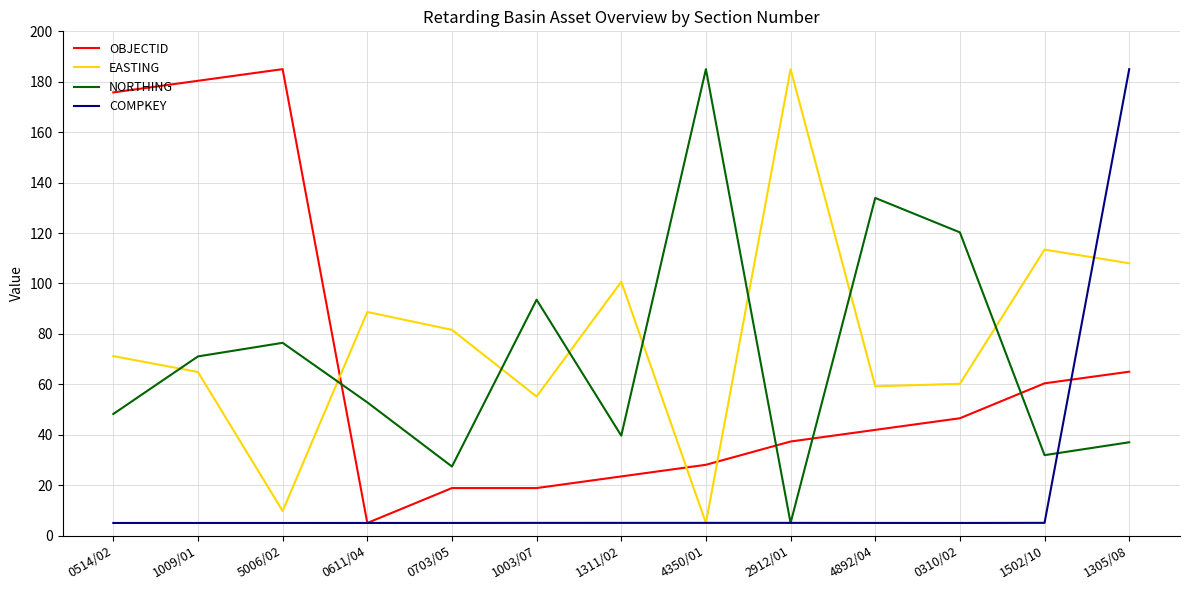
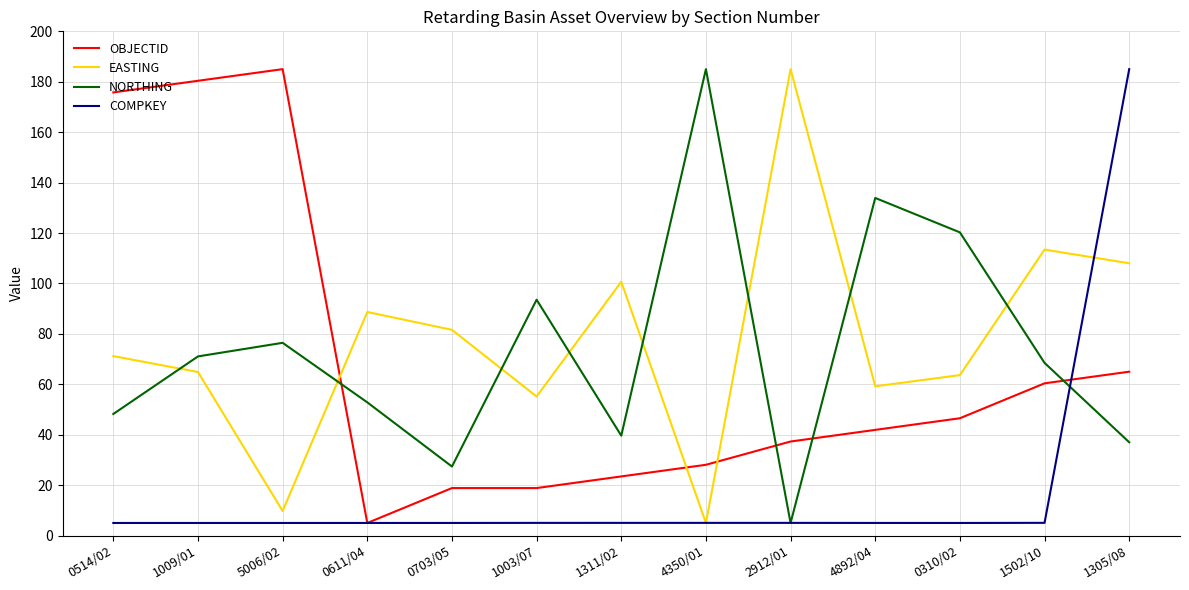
  {
    "OBJECTID": {
      "0514/02": 176,
      "1009/01": 180,
      "5006/02": 185,
      "0703/05": 19,
      "1003/07": 19,
      "1311/02": 23,
      "4350/01": 28,
      "2912/01": 37,
      "4892/04": 42,
      "0310/02": 47,
      "1502/10": 60,
      "1305/08": 65
    },
    "EASTING": {
      "0514/02": 71,
      "1009/01": 65,
      "5006/02": 10,
      "0611/04": 89,
      "0703/05": 82,
      "1003/07": 55,
      "1311/02": 101,
      "2912/01": 185,
      "4892/04": 59,
-     "0310/02": 60,
+     "0310/02": 64,
      "1502/10": 113,
      "1305/08": 108
    },
    "NORTHING": {
      "0514/02": 48,
      "1009/01": 71,
      "5006/02": 76,
      "0611/04": 53,
      "0703/05": 27,
      "1003/07": 94,
      "1311/02": 40,
      "4350/01": 185,
      "4892/04": 134,
      "0310/02": 120,
-     "1502/10": 32,
+     "1502/10": 68,
      "1305/08": 37
    },
    "COMPKEY": {
      "0514/02": 5,
      "1009/01": 5,
      "5006/02": 5,
      "0703/05": 5,
      "1003/07": 5,
      "1311/02": 5,
      "4892/04": 5,
      "0310/02": 5,
      "1502/10": 5,
      "1305/08": 185
    }
  }
